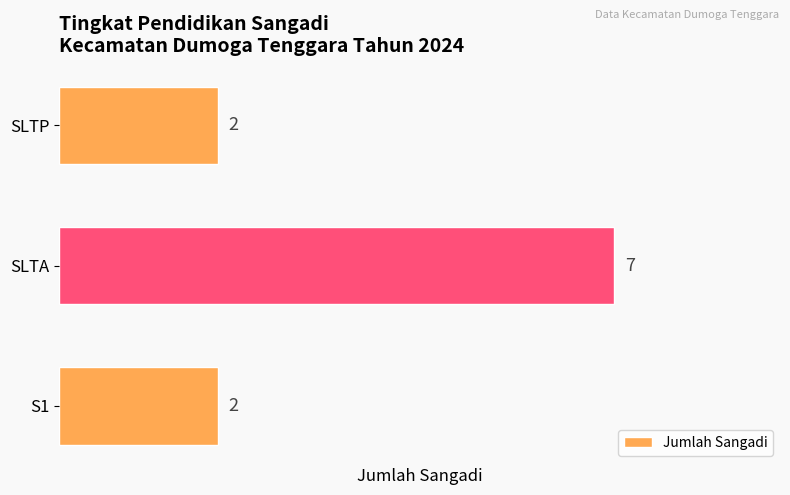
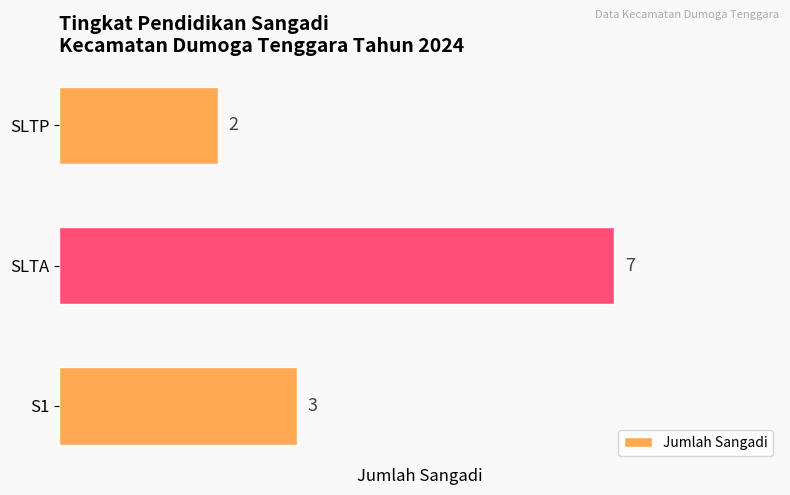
  {
    "SLTP": 2,
    "SLTA": 7,
-   "S1": 2
+   "S1": 3
  }
